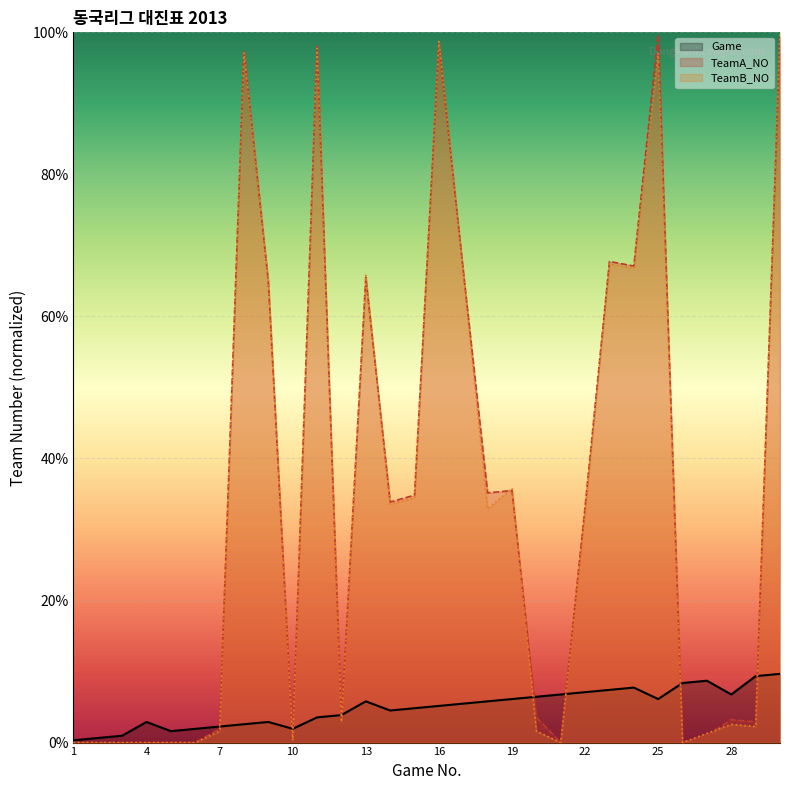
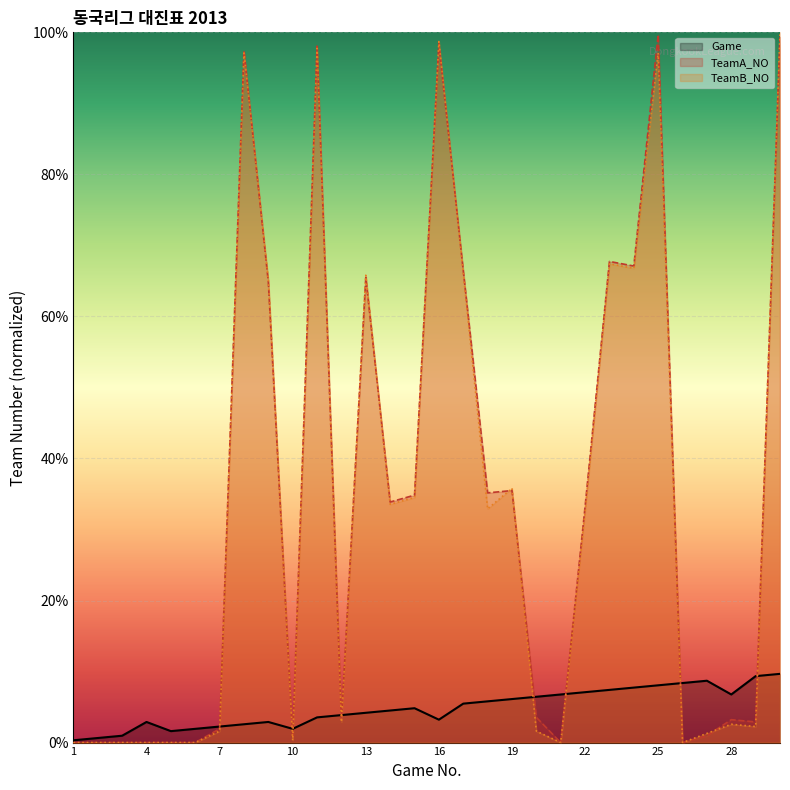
  {
    "Game": {
      "4": "3%",
      "10": "2%",
-     "13": "6%",
-     "16": "5%",
+     "13": "4%",
+     "16": "3%",
      "19": "6%",
      "22": "7%",
-     "25": "6%",
+     "25": "8%",
      "28": "7%"
    }
  }
